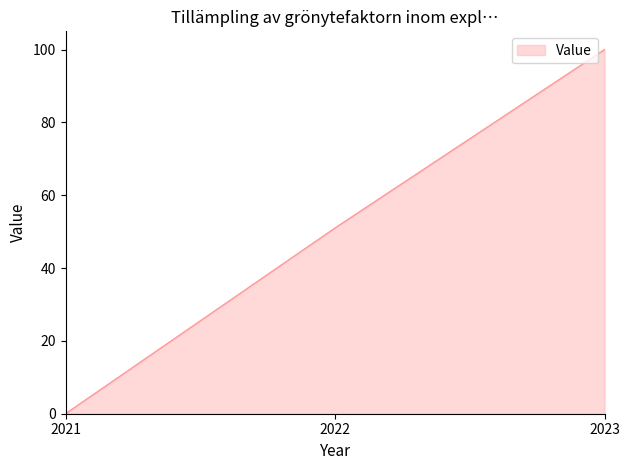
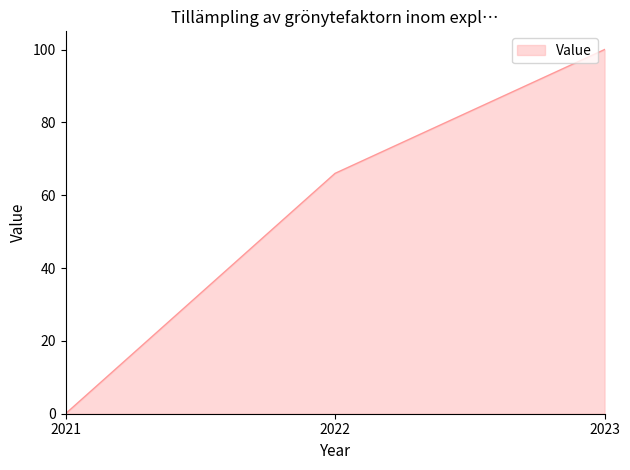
  {
    "2021": 0,
-   "2022": 51,
+   "2022": 66,
    "2023": 100
  }
